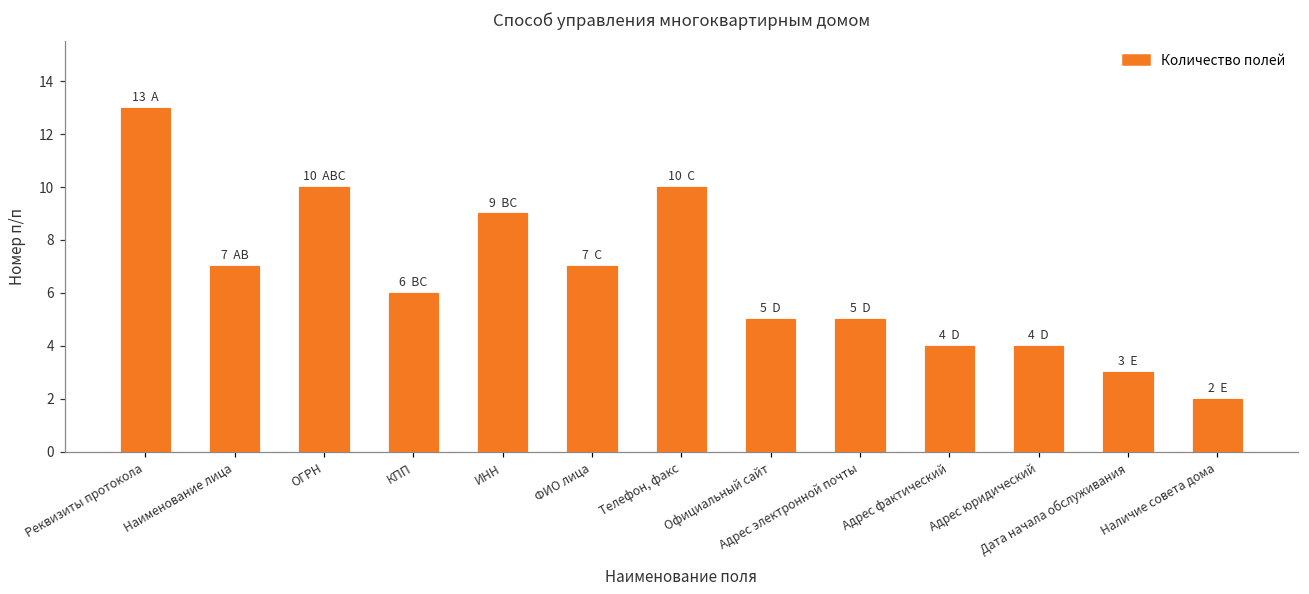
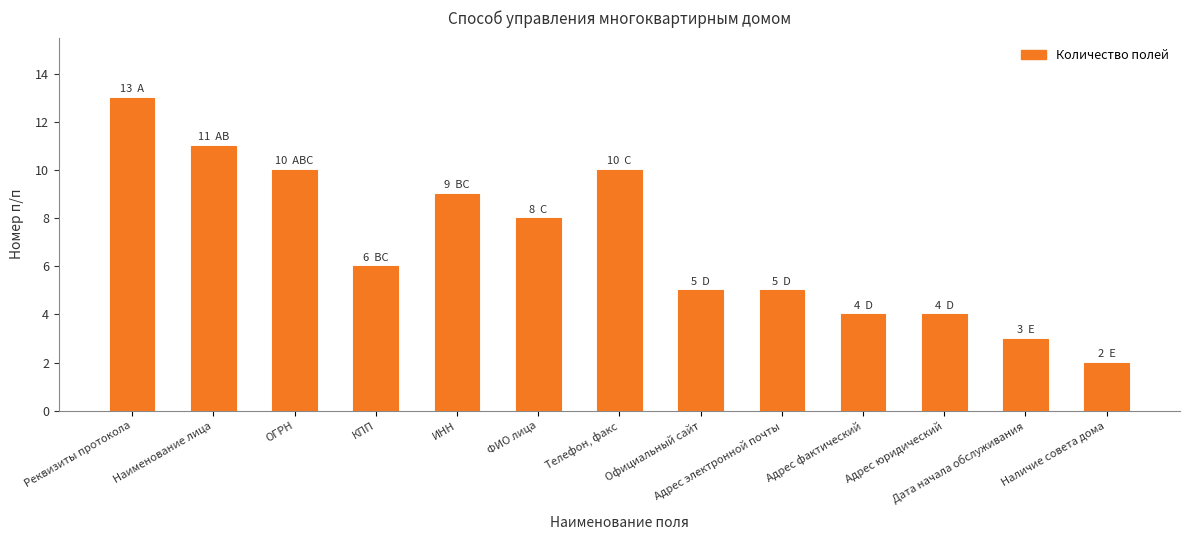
  {
    "Реквизиты протокола": 13,
-   "Наименование лица": 7,
+   "Наименование лица": 11,
    "ОГРН": 10,
    "КПП": 6,
    "ИНН": 9,
-   "ФИО лица": 7,
+   "ФИО лица": 8,
    "Телефон, факс": 10,
    "Официальный сайт": 5,
    "Адрес электронной почты": 5,
    "Адрес фактический": 4,
    "Адрес юридический": 4,
    "Дата начала обслуживания": 3,
    "Наличие совета дома": 2
  }
